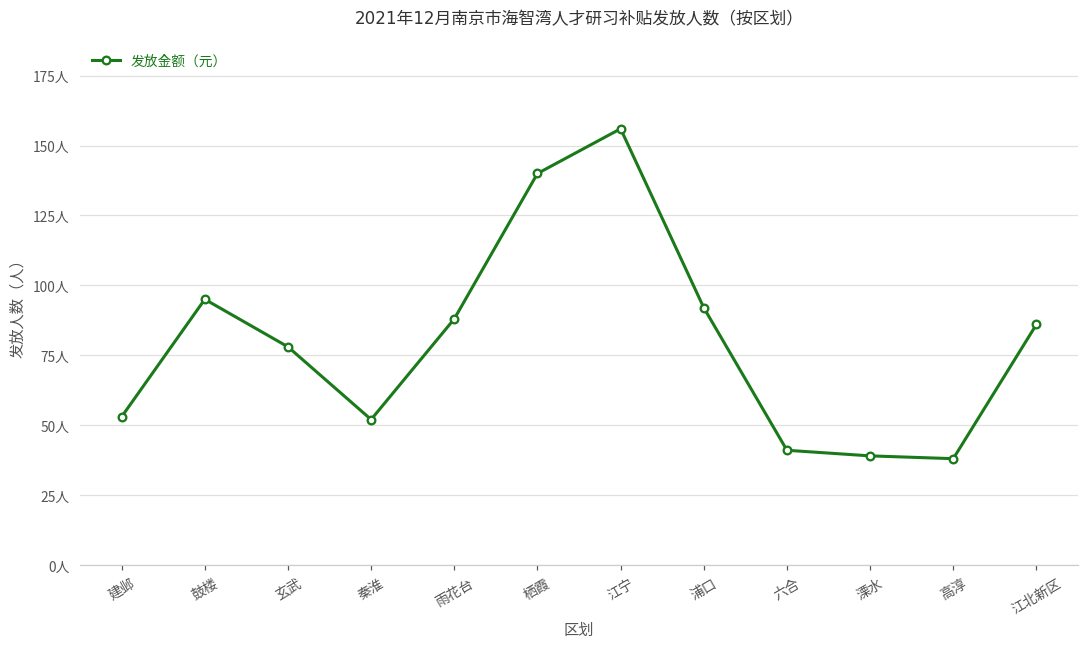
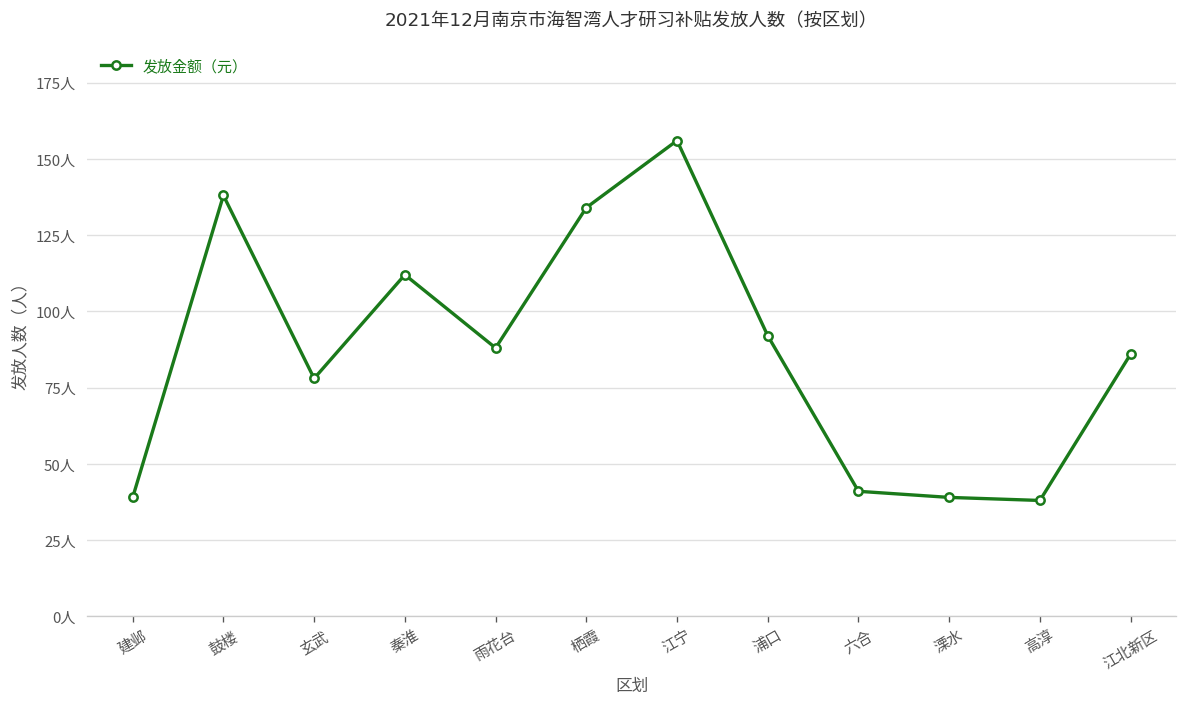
  {
-   "建邺": "53人",
-   "鼓楼": "95人",
+   "建邺": "39人",
+   "鼓楼": "138人",
    "玄武": "78人",
-   "秦淮": "52人",
+   "秦淮": "112人",
    "雨花台": "88人",
-   "栖霞": "140人",
+   "栖霞": "134人",
    "江宁": "156人",
    "浦口": "92人",
    "六合": "41人",
    "溧水": "39人",
    "高淳": "38人",
    "江北新区": "86人"
  }
